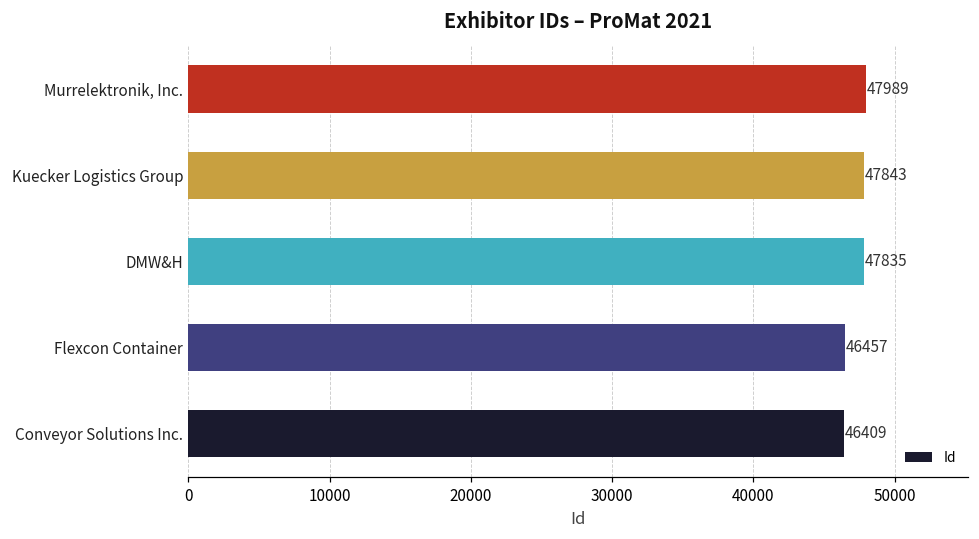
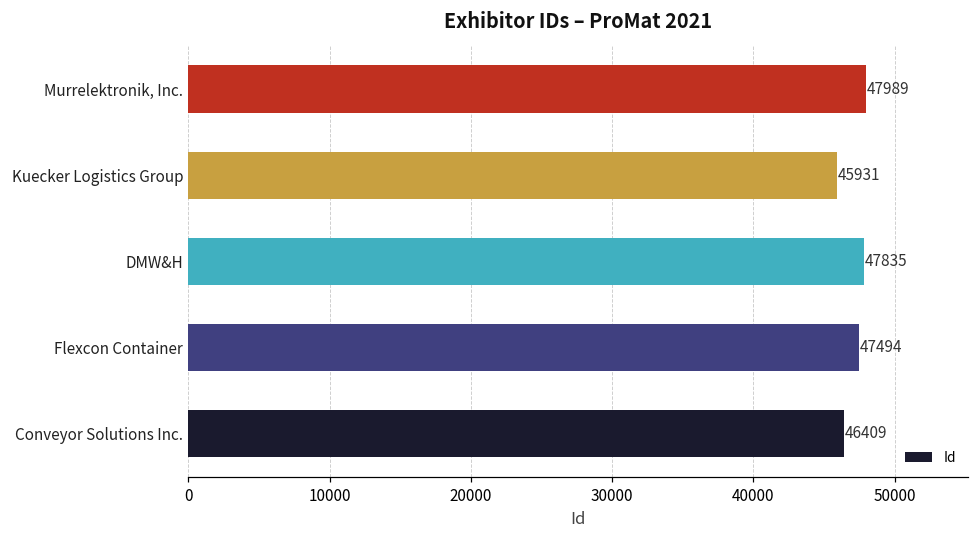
  {
    "Murrelektronik, Inc.": 47989,
-   "Kuecker Logistics Group": 47843,
+   "Kuecker Logistics Group": 45931,
    "DMW&H": 47835,
-   "Flexcon Container": 46457,
+   "Flexcon Container": 47494,
    "Conveyor Solutions Inc.": 46409
  }
